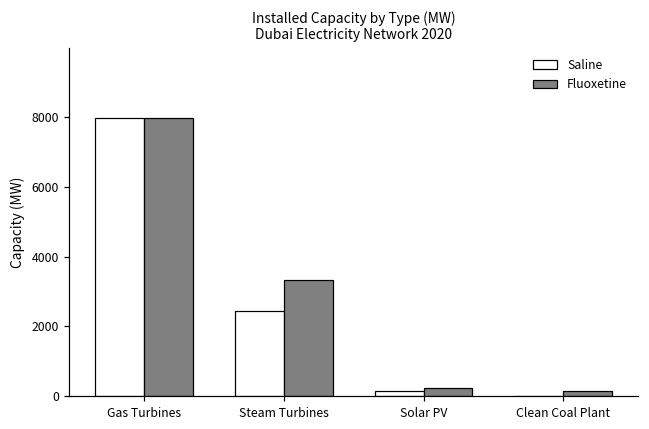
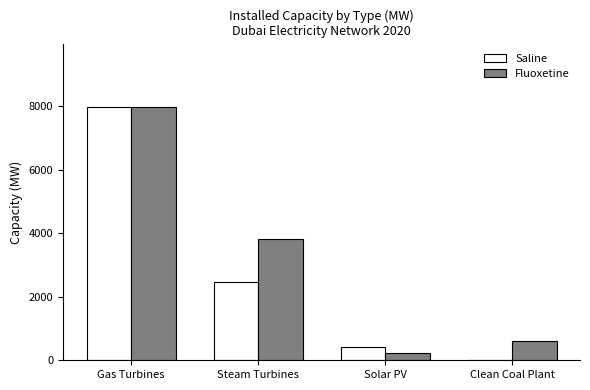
  {
    "Saline": {
      "Gas Turbines": 8000,
      "Steam Turbines": 2500,
-     "Solar PV": 200,
+     "Solar PV": 400,
      "Clean Coal Plant": 0
    },
    "Fluoxetine": {
      "Gas Turbines": 8000,
-     "Steam Turbines": 3300,
+     "Steam Turbines": 3800,
      "Solar PV": 200,
-     "Clean Coal Plant": 200
+     "Clean Coal Plant": 600
    }
  }
